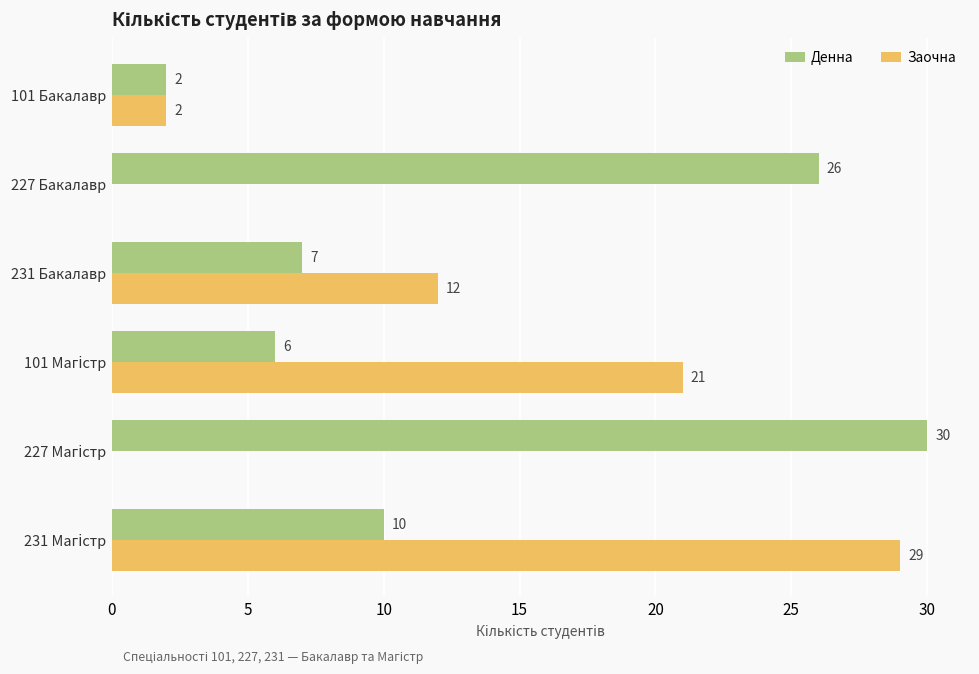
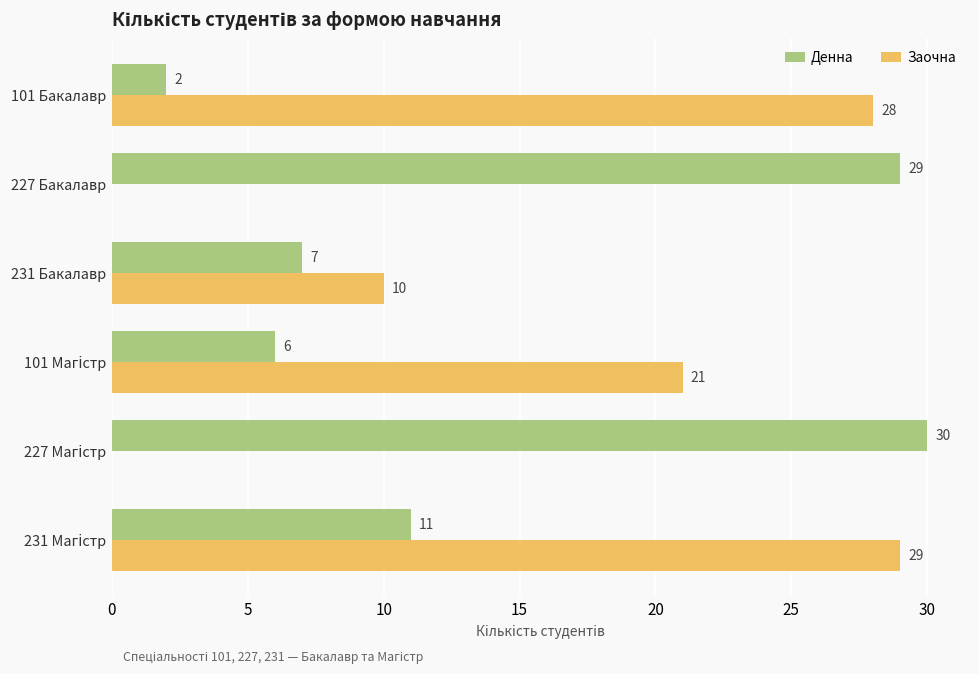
  {
    "Денна": {
      "101 Бакалавр": 2,
-     "227 Бакалавр": 26,
+     "227 Бакалавр": 29,
      "231 Бакалавр": 7,
      "101 Магістр": 6,
      "227 Магістр": 30,
-     "231 Магістр": 10
+     "231 Магістр": 11
    },
    "Заочна": {
-     "101 Бакалавр": 2,
-     "231 Бакалавр": 12,
+     "101 Бакалавр": 28,
+     "231 Бакалавр": 10,
      "101 Магістр": 21,
      "231 Магістр": 29
    }
  }
